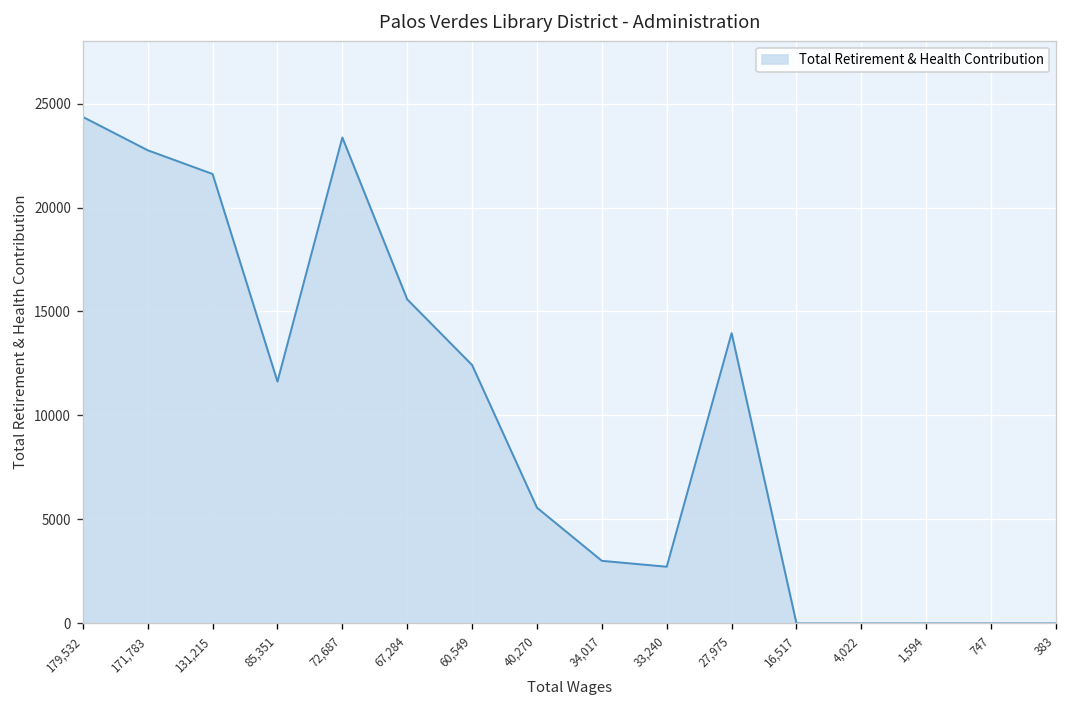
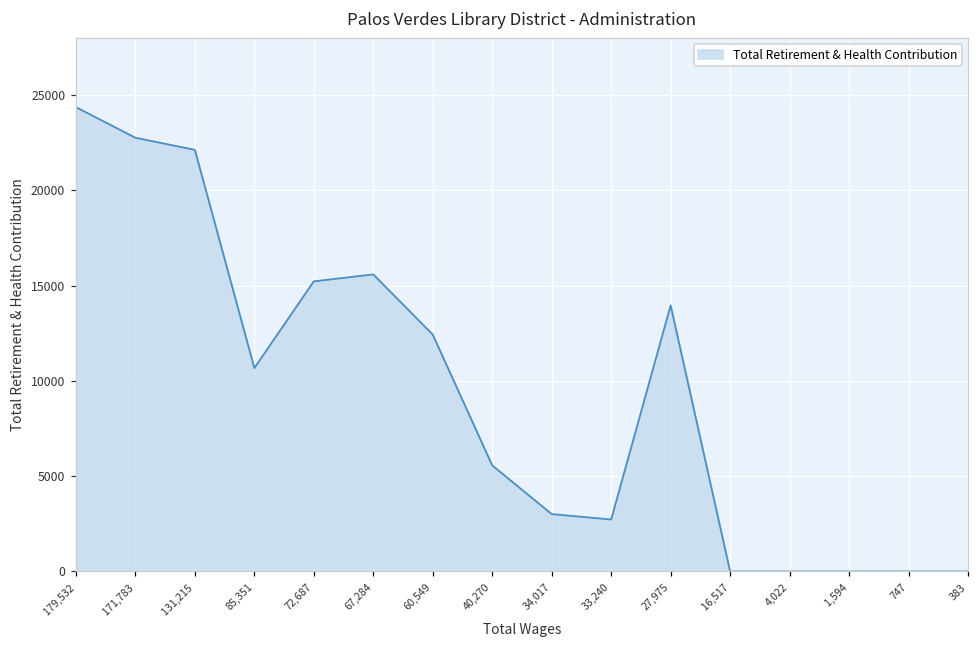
  {
    "179,532": 24400,
    "171,783": 22800,
-   "131,215": 21600,
-   "85,351": 11600,
-   "72,687": 23400,
+   "131,215": 22100,
+   "85,351": 10700,
+   "72,687": 15200,
    "67,284": 15600,
    "60,549": 12400,
    "40,270": 5600,
    "34,017": 3000,
    "33,240": 2700,
    "27,975": 14000,
    "16,517": 0,
    "4,022": 0,
    "1,594": 0,
    "747": 0,
    "383": 0
  }
